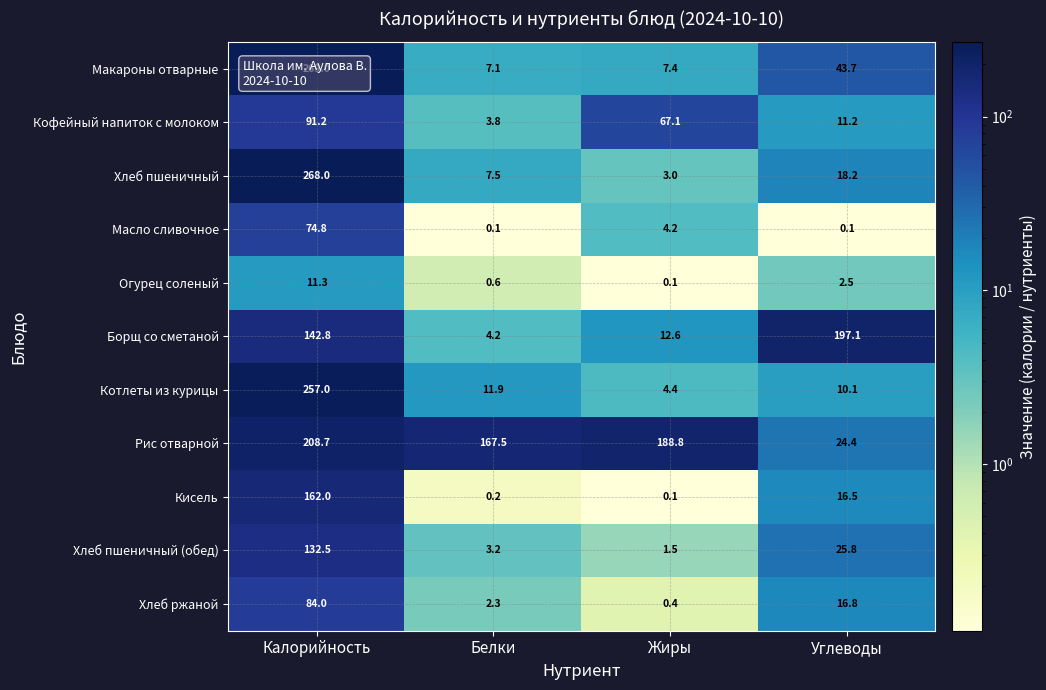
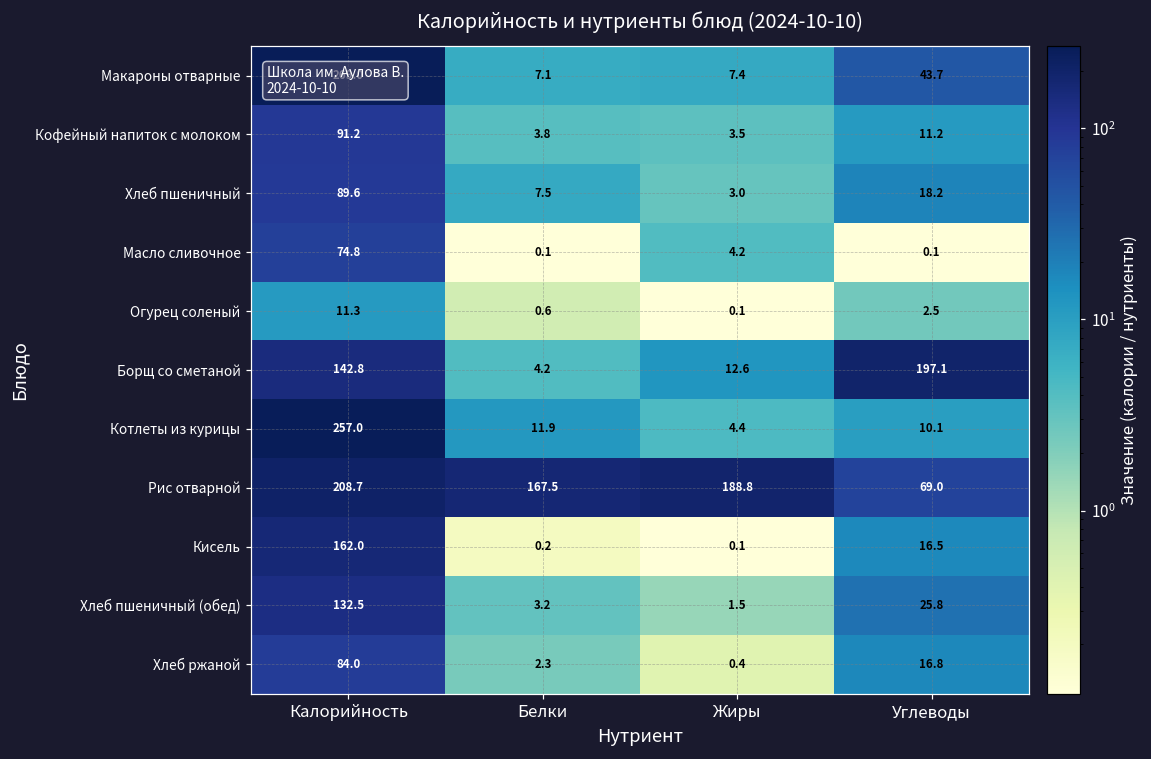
  {
    "Макароны отварные": {
      "Белки": 7.1,
      "Жиры": 7.4,
      "Углеводы": 43.7
    },
    "Кофейный напиток с молоком": {
      "Калорийность": 91.2,
      "Белки": 3.8,
-     "Жиры": 67.1,
+     "Жиры": 3.5,
      "Углеводы": 11.2
    },
    "Хлеб пшеничный": {
-     "Калорийность": 268.0,
+     "Калорийность": 89.6,
      "Белки": 7.5,
      "Жиры": 3.0,
      "Углеводы": 18.2
    },
    "Масло сливочное": {
      "Калорийность": 74.8,
      "Белки": 0.1,
      "Жиры": 4.2,
      "Углеводы": 0.1
    },
    "Огурец соленый": {
      "Калорийность": 11.3,
      "Белки": 0.6,
      "Жиры": 0.1,
      "Углеводы": 2.5
    },
    "Борщ со сметаной": {
      "Калорийность": 142.8,
      "Белки": 4.2,
      "Жиры": 12.6,
      "Углеводы": 197.1
    },
    "Котлеты из курицы": {
      "Калорийность": 257.0,
      "Белки": 11.9,
      "Жиры": 4.4,
      "Углеводы": 10.1
    },
    "Рис отварной": {
      "Калорийность": 208.7,
      "Белки": 167.5,
      "Жиры": 188.8,
-     "Углеводы": 24.4
+     "Углеводы": 69.0
    },
    "Кисель": {
      "Калорийность": 162.0,
      "Белки": 0.2,
      "Жиры": 0.1,
      "Углеводы": 16.5
    },
    "Хлеб пшеничный (обед)": {
      "Калорийность": 132.5,
      "Белки": 3.2,
      "Жиры": 1.5,
      "Углеводы": 25.8
    },
    "Хлеб ржаной": {
      "Калорийность": 84.0,
      "Белки": 2.3,
      "Жиры": 0.4,
      "Углеводы": 16.8
    }
  }
